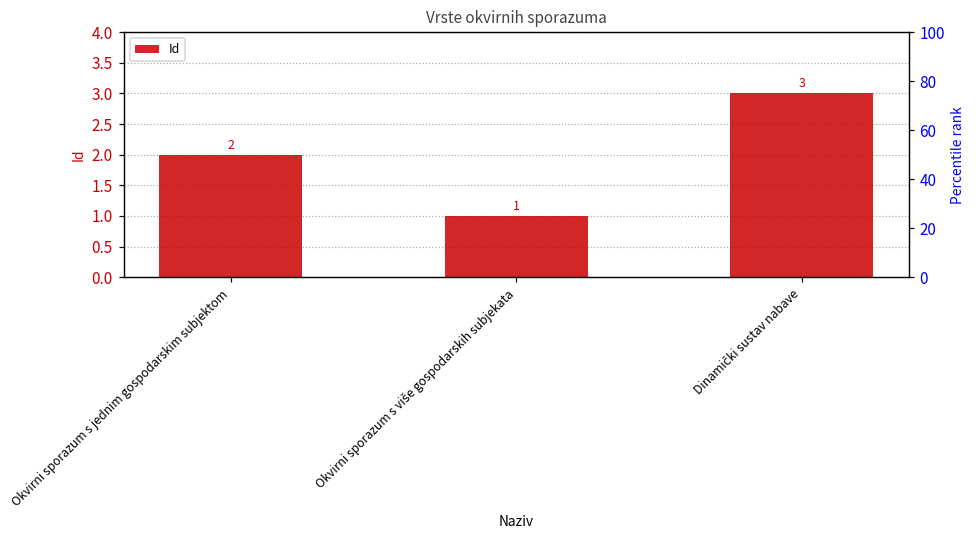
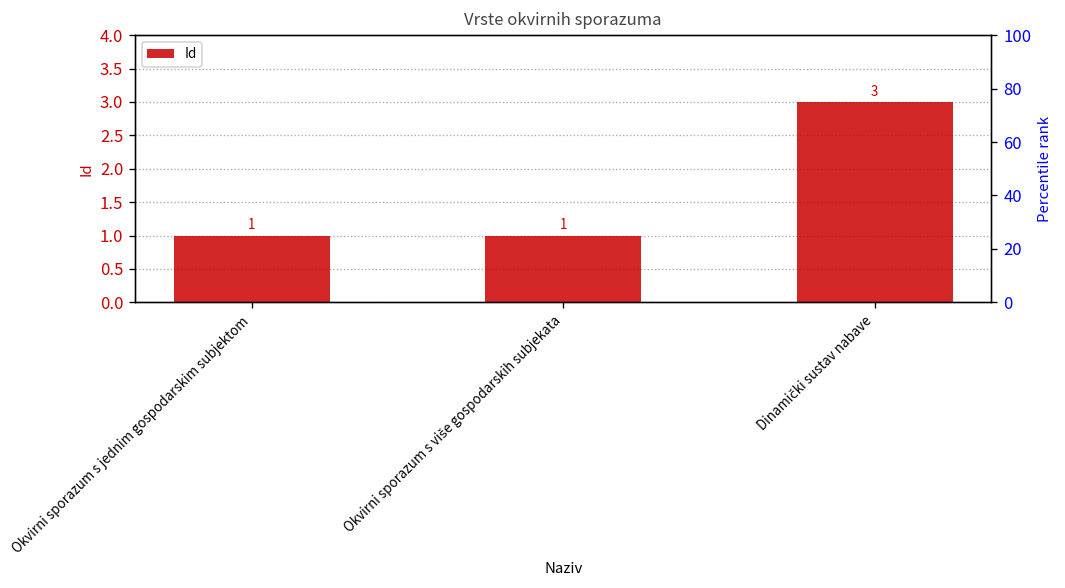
  {
-   "Okvirni sporazum s jednim gospodarskim subjektom": 2,
+   "Okvirni sporazum s jednim gospodarskim subjektom": 1,
    "Okvirni sporazum s više gospodarskih subjekata": 1,
    "Dinamički sustav nabave": 3
  }
